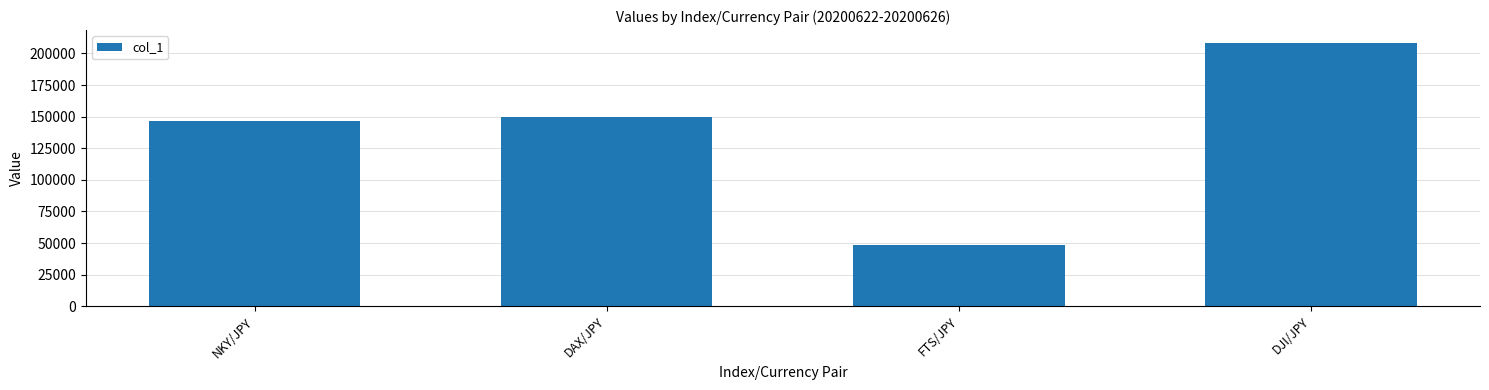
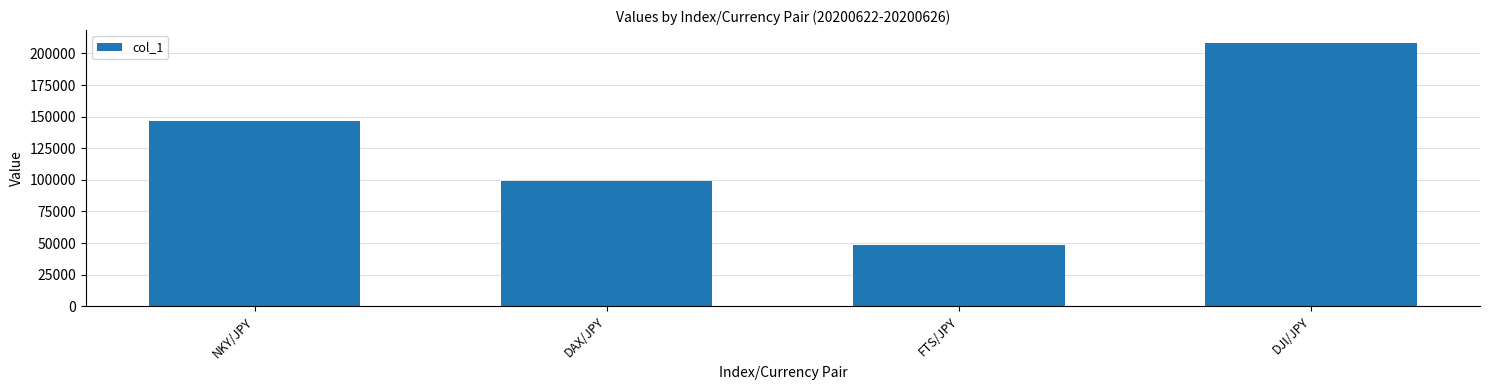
  {
    "NKY/JPY": 146000,
-   "DAX/JPY": 150000,
+   "DAX/JPY": 99000,
    "FTS/JPY": 48000,
    "DJI/JPY": 208000
  }
